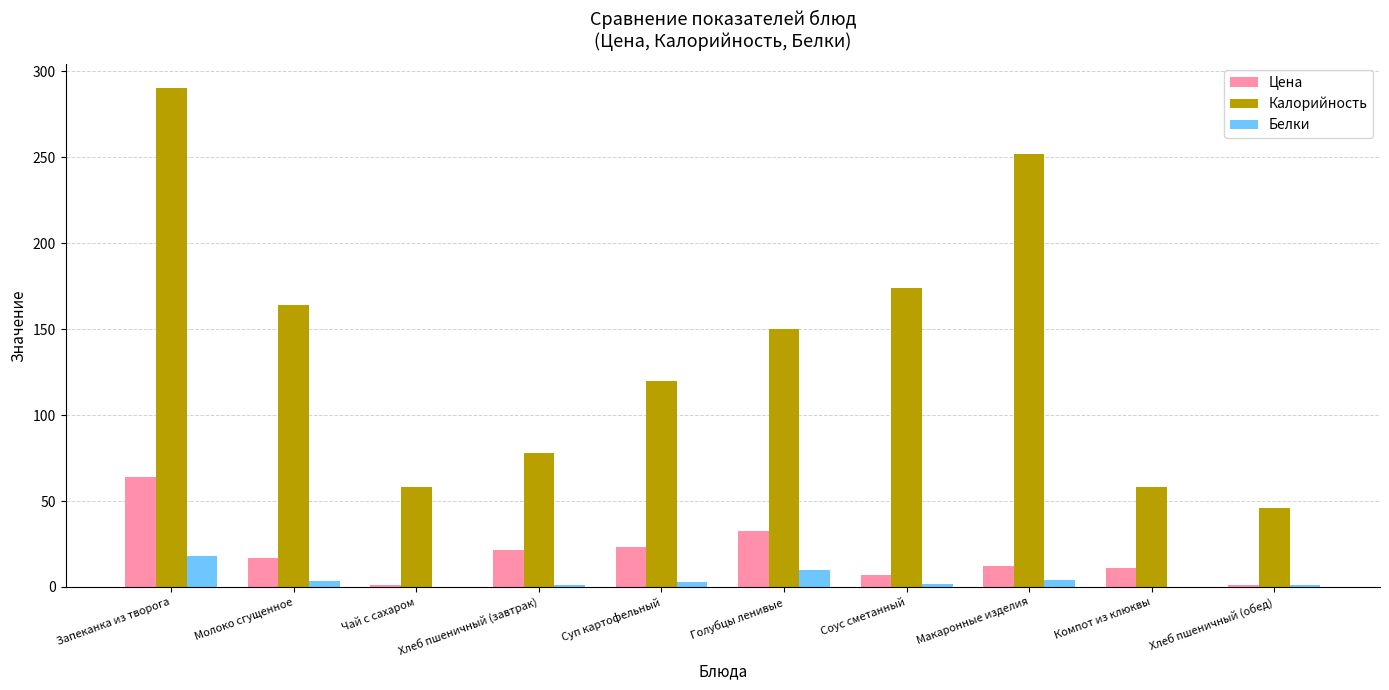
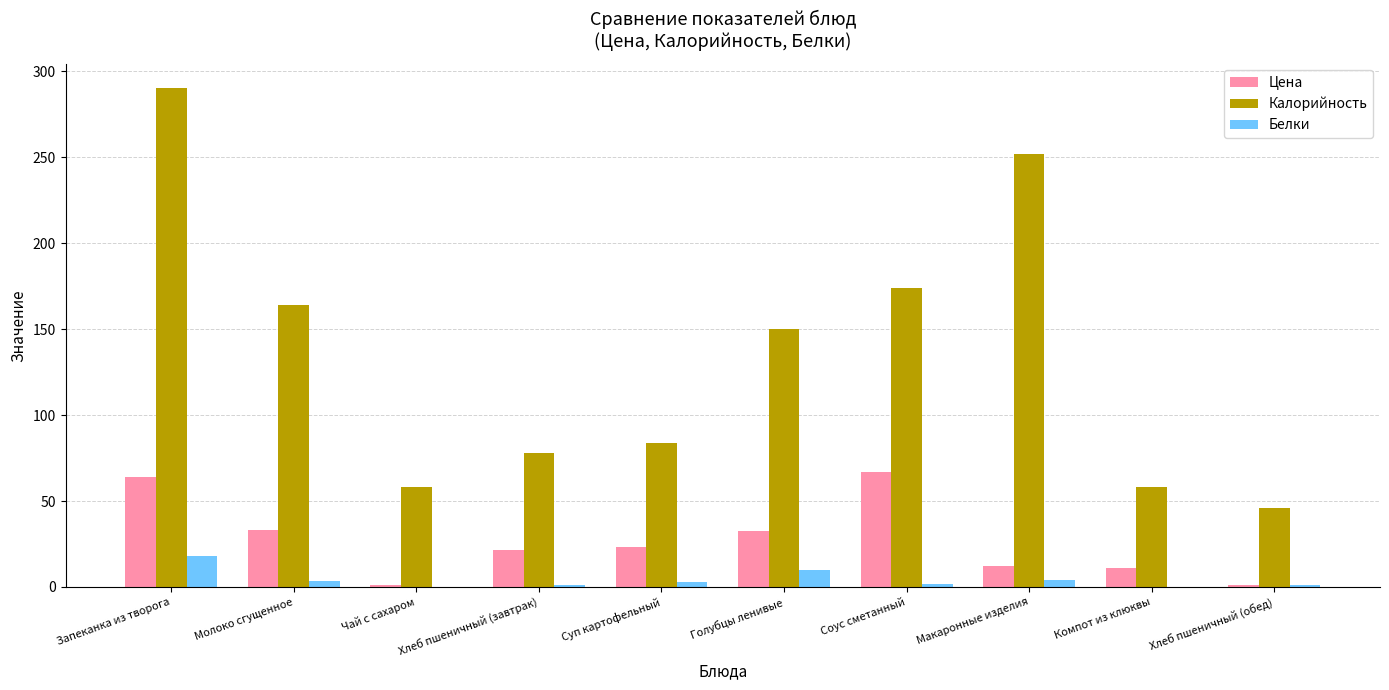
  {
    "Цена": {
      "Запеканка из творога": 64,
-     "Молоко сгущенное": 17,
+     "Молоко сгущенное": 33,
      "Хлеб пшеничный (завтрак)": 21,
      "Суп картофельный": 23,
      "Голубцы ленивые": 33,
-     "Соус сметанный": 7,
+     "Соус сметанный": 67,
      "Макаронные изделия": 12,
      "Компот из клюквы": 11
    },
    "Калорийность": {
      "Запеканка из творога": 290,
      "Молоко сгущенное": 164,
      "Чай с сахаром": 58,
      "Хлеб пшеничный (завтрак)": 78,
-     "Суп картофельный": 120,
+     "Суп картофельный": 84,
      "Голубцы ленивые": 150,
      "Соус сметанный": 174,
      "Макаронные изделия": 252,
      "Компот из клюквы": 58,
      "Хлеб пшеничный (обед)": 46
    },
    "Белки": {
      "Запеканка из творога": 18,
      "Молоко сгущенное": 4,
      "Суп картофельный": 3,
      "Голубцы ленивые": 10,
      "Соус сметанный": 1,
      "Макаронные изделия": 4
    }
  }
